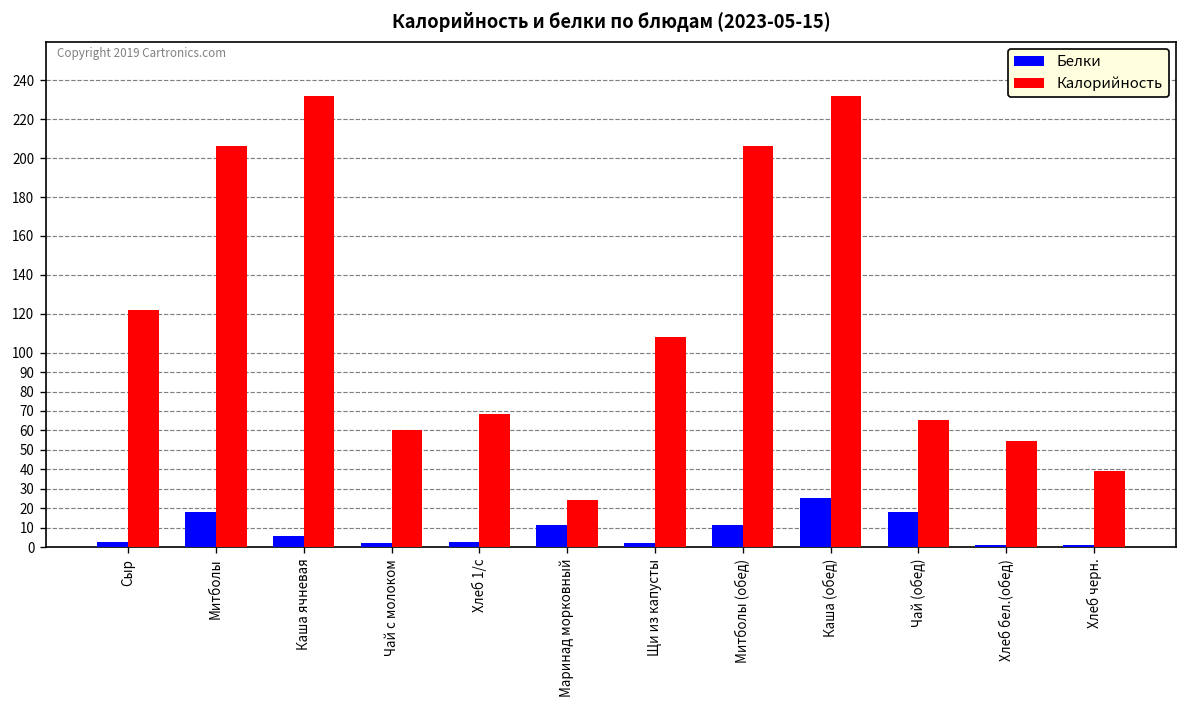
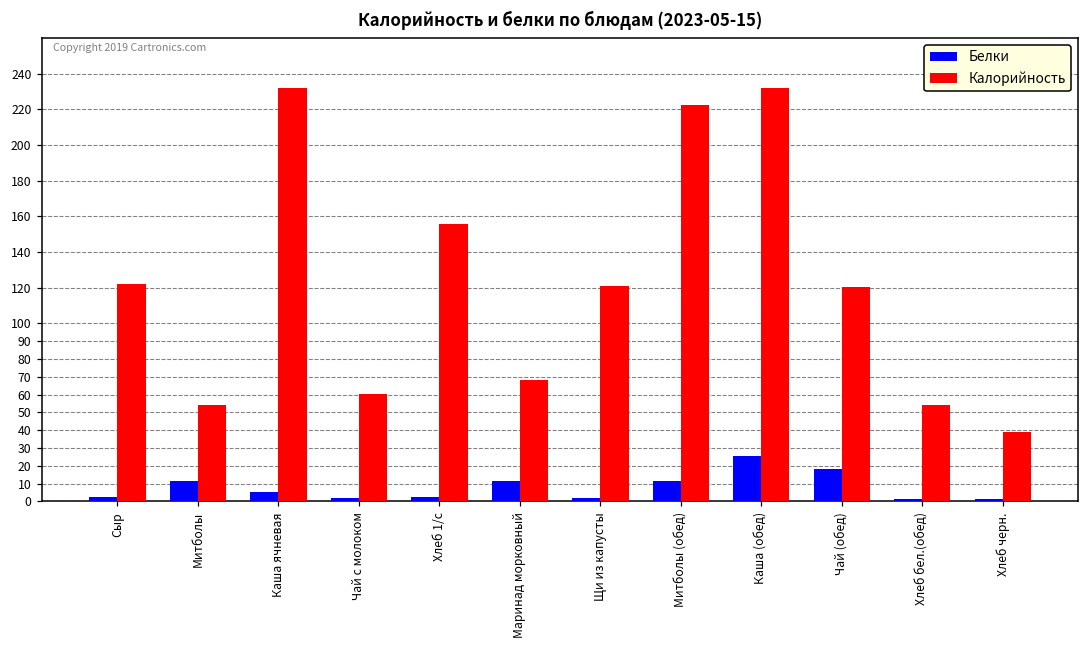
  {
    "Белки": {
      "Сыр": 3,
-     "Митболы": 18,
+     "Митболы": 12,
      "Каша ячневая": 6,
      "Чай с молоком": 2,
      "Хлеб 1/с": 3,
      "Маринад морковный": 11,
      "Щи из капусты": 2,
      "Митболы (обед)": 12,
      "Каша (обед)": 25,
      "Чай (обед)": 18
    },
    "Калорийность": {
      "Сыр": 122,
-     "Митболы": 206,
+     "Митболы": 54,
      "Каша ячневая": 232,
      "Чай с молоком": 60,
-     "Хлеб 1/с": 68,
-     "Маринад морковный": 24,
-     "Щи из капусты": 108,
-     "Митболы (обед)": 206,
+     "Хлеб 1/с": 156,
+     "Маринад морковный": 68,
+     "Щи из капусты": 121,
+     "Митболы (обед)": 223,
      "Каша (обед)": 232,
-     "Чай (обед)": 66,
+     "Чай (обед)": 121,
      "Хлеб бел.(обед)": 54,
      "Хлеб черн.": 39
    }
  }
